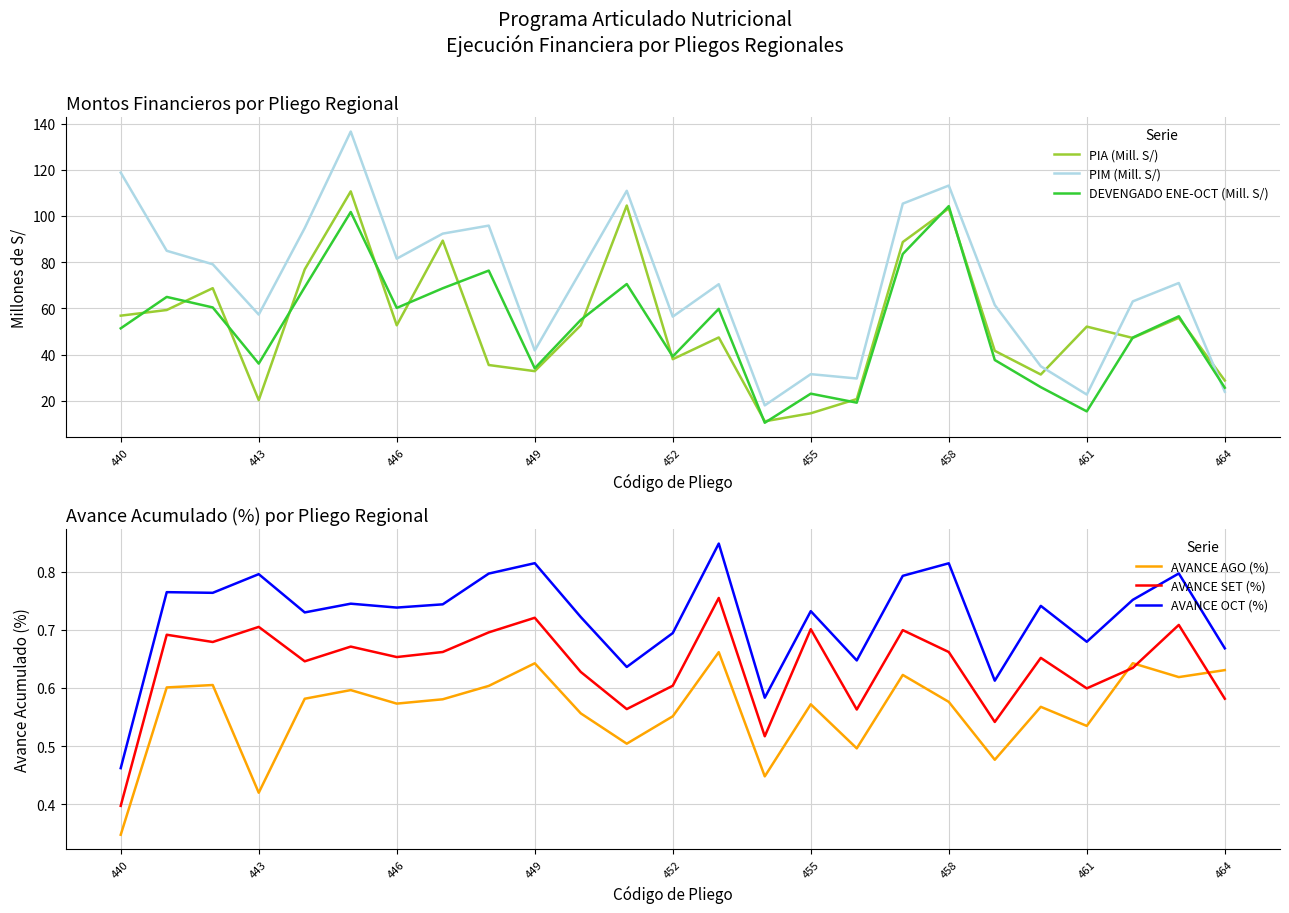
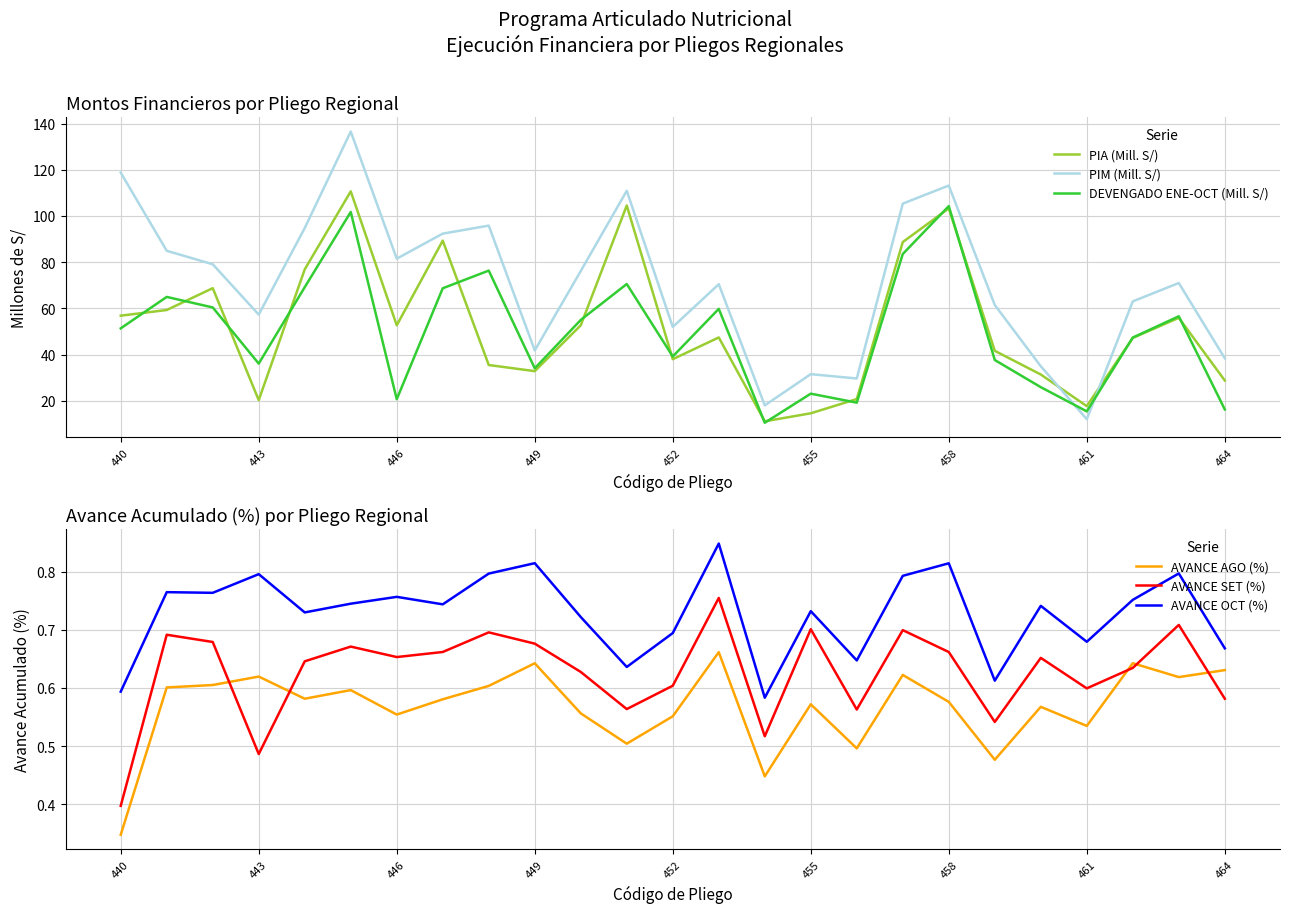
  {
    "Montos Financieros por Pliego Regional": {
      "PIA (Mill. S/)": {
        "440": 57,
        "443": 20,
        "446": 53,
        "449": 33,
        "452": 38,
        "455": 15,
-       "461": 52,
+       "461": 18,
        "464": 29
      },
      "PIM (Mill. S/)": {
        "440": 119,
        "443": 57,
        "446": 82,
        "449": 42,
-       "452": 56,
+       "452": 52,
        "455": 32,
        "458": 113,
-       "461": 23,
-       "464": 24
+       "461": 12,
+       "464": 38
      },
      "DEVENGADO ENE-OCT (Mill. S/)": {
        "440": 51,
        "443": 36,
-       "446": 60,
+       "446": 21,
        "449": 34,
        "452": 39,
        "455": 23,
        "461": 15,
-       "464": 26
+       "464": 16
      }
    },
    "Avance Acumulado (%) por Pliego Regional": {
      "AVANCE AGO (%)": {
        "440": 0.35,
-       "443": 0.42,
-       "446": 0.57,
+       "443": 0.62,
+       "446": 0.55,
        "449": 0.64,
        "452": 0.55,
        "455": 0.57,
        "458": 0.58,
        "461": 0.53,
        "464": 0.63
      },
      "AVANCE SET (%)": {
        "440": 0.40,
-       "443": 0.71,
+       "443": 0.49,
        "446": 0.65,
-       "449": 0.72,
+       "449": 0.68,
        "452": 0.60,
        "455": 0.70,
        "458": 0.66,
        "461": 0.60,
        "464": 0.58
      },
      "AVANCE OCT (%)": {
-       "440": 0.46,
+       "440": 0.59,
        "443": 0.80,
-       "446": 0.74,
+       "446": 0.76,
        "449": 0.81,
        "452": 0.69,
        "455": 0.73,
        "458": 0.81,
        "461": 0.68,
        "464": 0.67
      }
    }
  }
